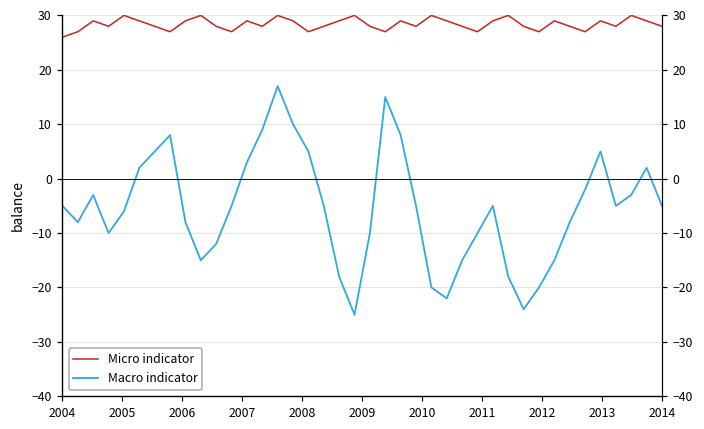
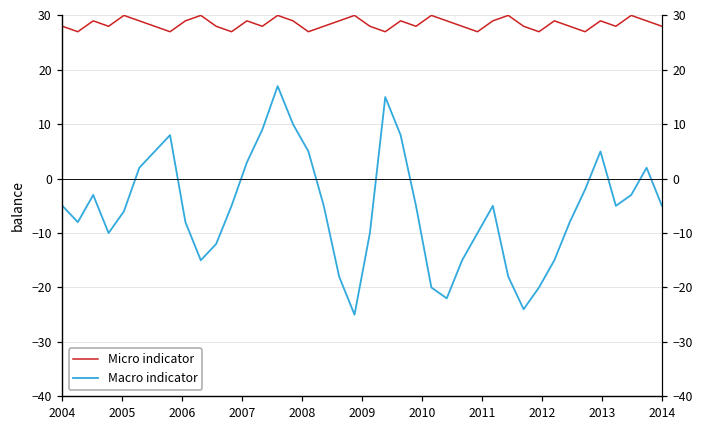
  {
    "Micro indicator": {
-     "2004": 26,
+     "2004": 28,
      "2014": 28
    },
    "Macro indicator": {
      "2004": -5,
      "2014": -5
    }
  }
